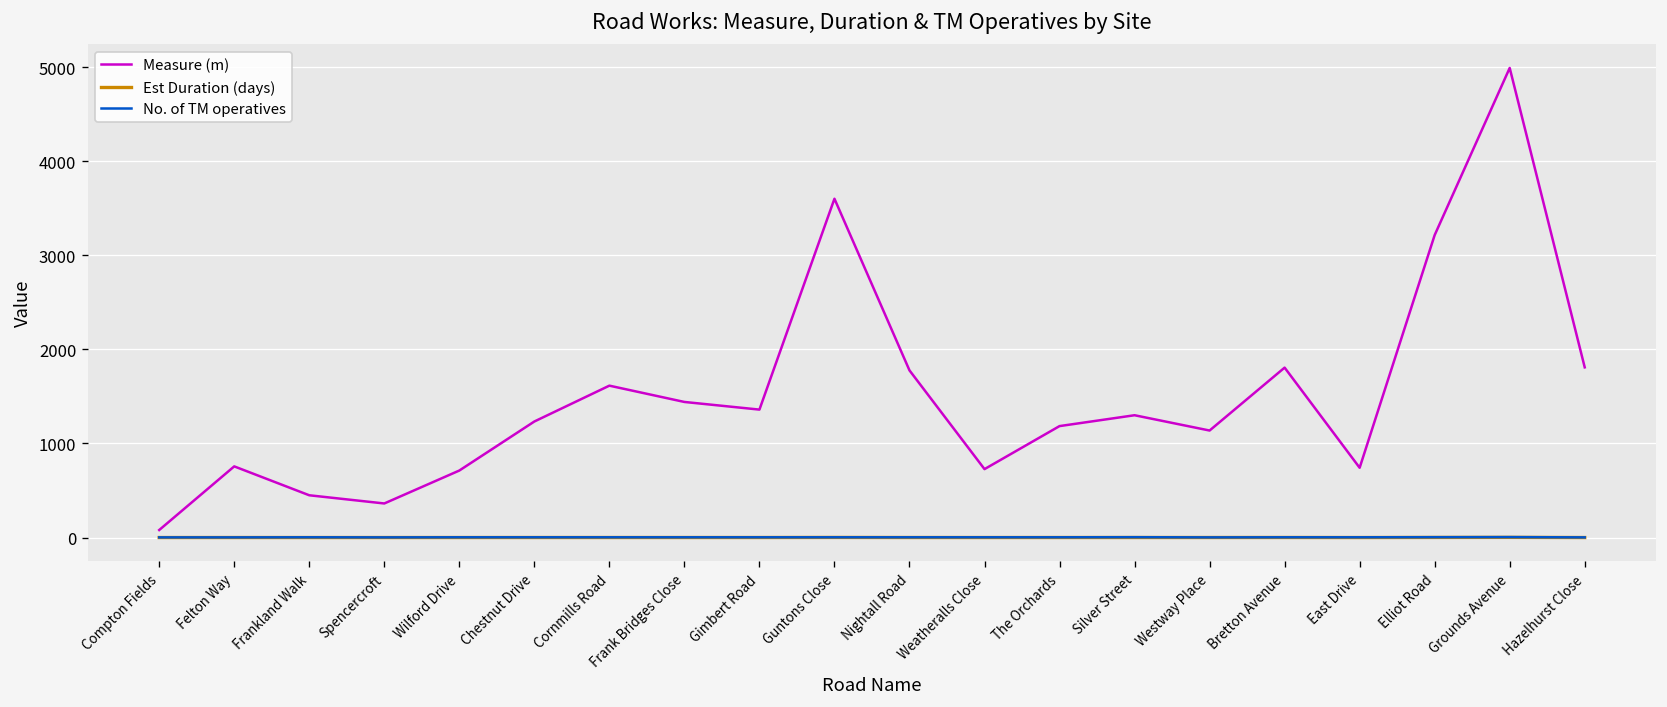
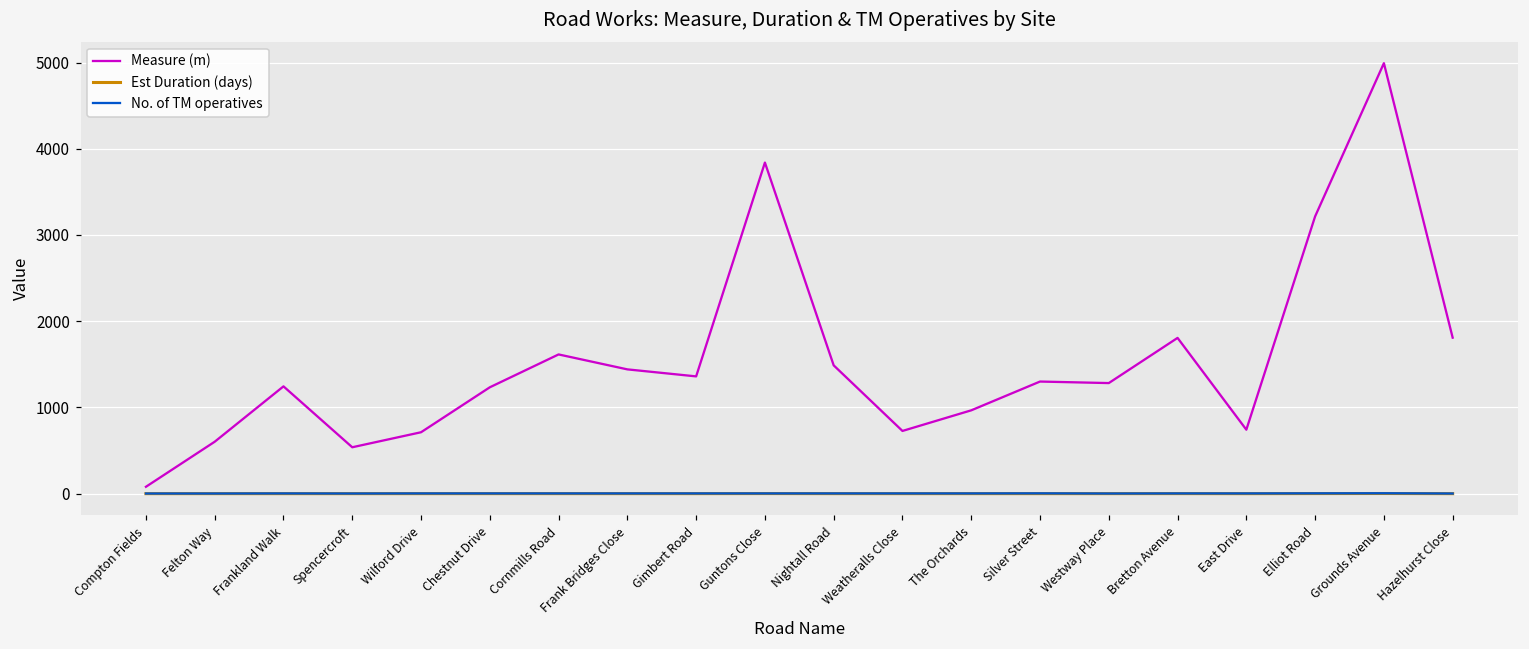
  {
    "Measure (m)": {
      "Compton Fields": 100,
-     "Felton Way": 800,
-     "Frankland Walk": 400,
-     "Spencercroft": 400,
+     "Felton Way": 600,
+     "Frankland Walk": 1200,
+     "Spencercroft": 500,
      "Wilford Drive": 700,
      "Chestnut Drive": 1200,
      "Cornmills Road": 1600,
      "Frank Bridges Close": 1400,
      "Gimbert Road": 1400,
-     "Guntons Close": 3600,
-     "Nightall Road": 1800,
+     "Guntons Close": 3800,
+     "Nightall Road": 1500,
      "Weatheralls Close": 700,
-     "The Orchards": 1200,
+     "The Orchards": 1000,
      "Silver Street": 1300,
-     "Westway Place": 1100,
+     "Westway Place": 1300,
      "Bretton Avenue": 1800,
      "East Drive": 700,
      "Elliot Road": 3200,
      "Grounds Avenue": 5000,
      "Hazelhurst Close": 1800
    }
  }
